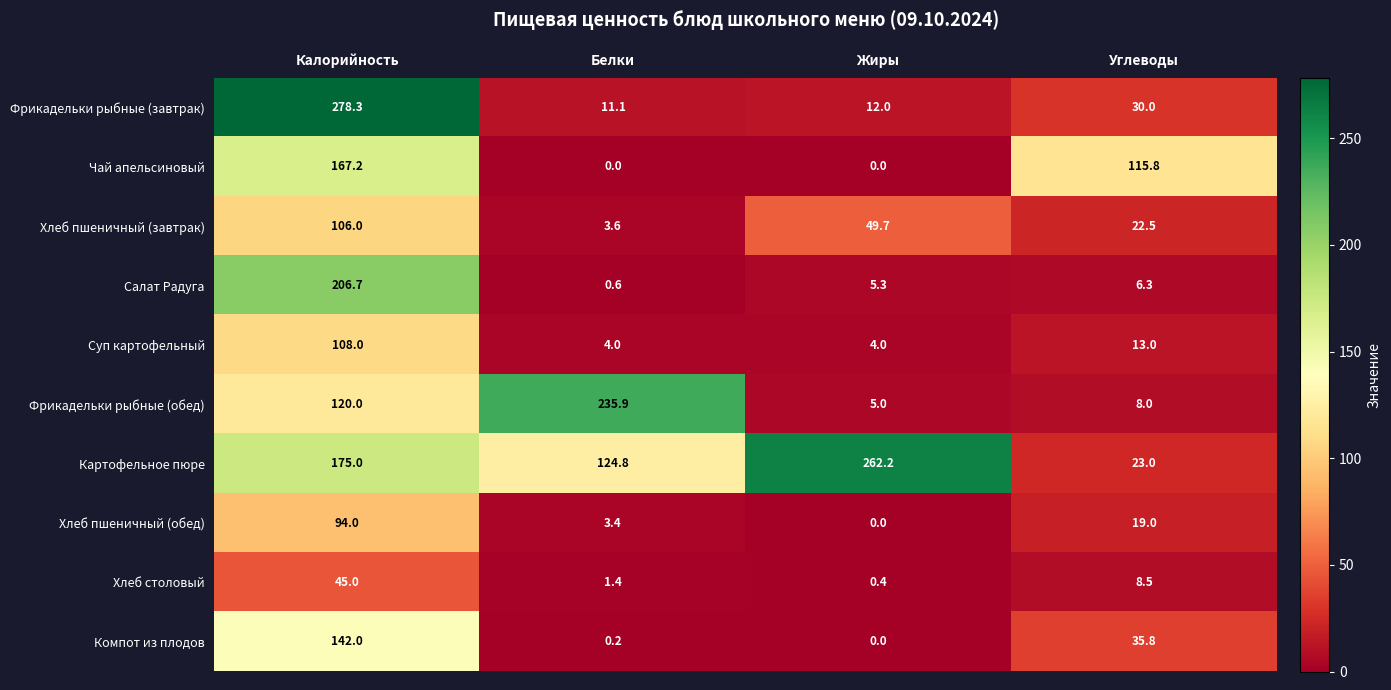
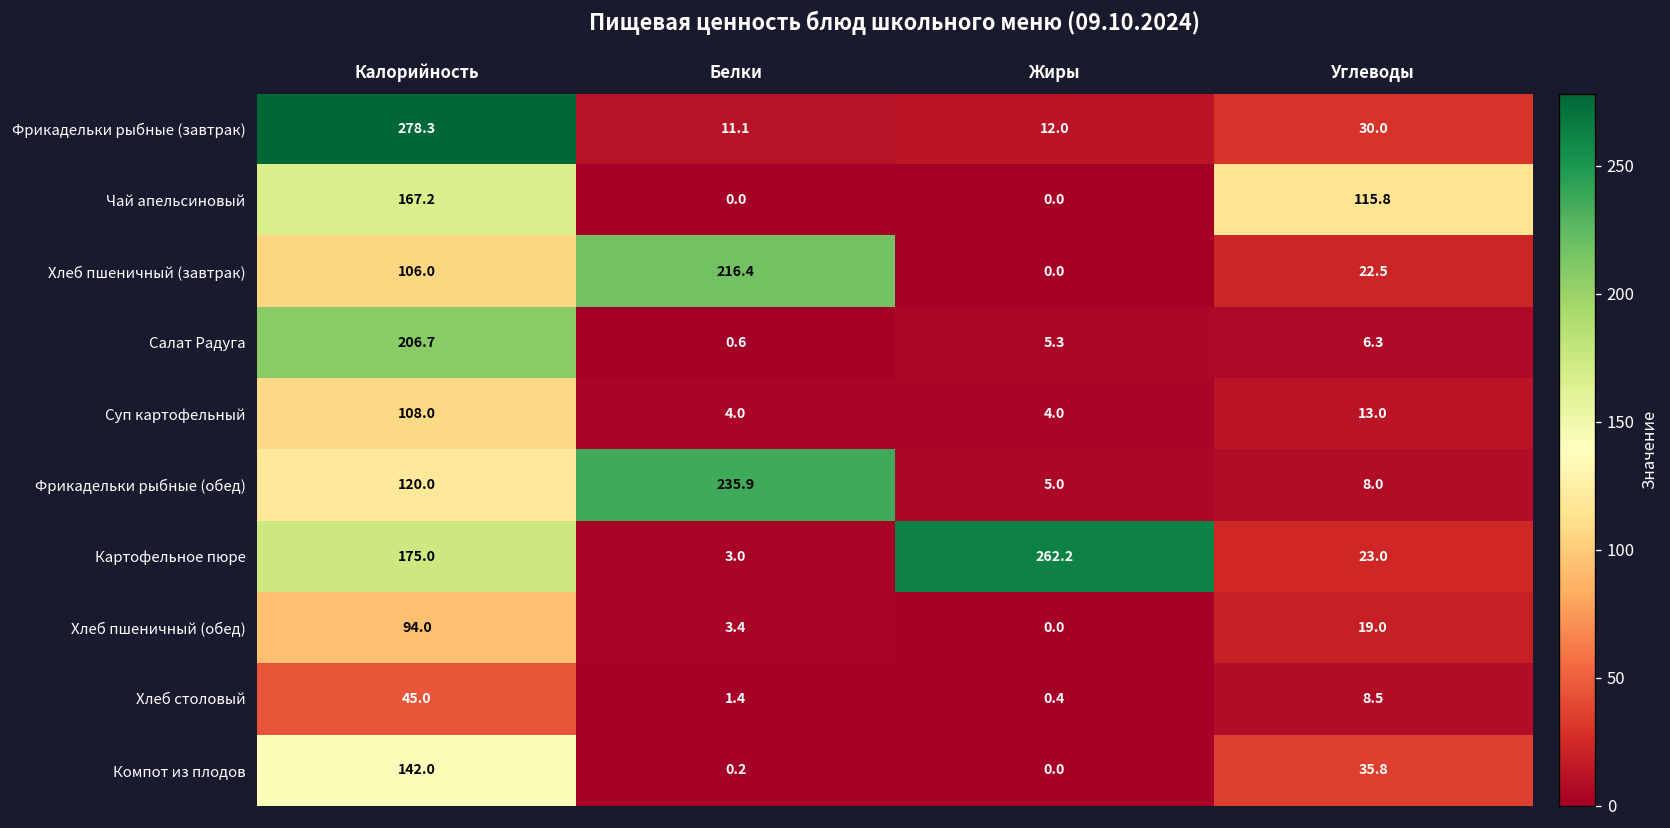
  {
    "Фрикадельки рыбные (завтрак)": {
      "Калорийность": 278.3,
      "Белки": 11.1,
      "Жиры": 12.0,
      "Углеводы": 30.0
    },
    "Чай апельсиновый": {
      "Калорийность": 167.2,
      "Белки": 0.0,
      "Жиры": 0.0,
      "Углеводы": 115.8
    },
    "Хлеб пшеничный (завтрак)": {
      "Калорийность": 106.0,
-     "Белки": 3.6,
-     "Жиры": 49.7,
+     "Белки": 216.4,
+     "Жиры": 0.0,
      "Углеводы": 22.5
    },
    "Салат Радуга": {
      "Калорийность": 206.7,
      "Белки": 0.6,
      "Жиры": 5.3,
      "Углеводы": 6.3
    },
    "Суп картофельный": {
      "Калорийность": 108.0,
      "Белки": 4.0,
      "Жиры": 4.0,
      "Углеводы": 13.0
    },
    "Фрикадельки рыбные (обед)": {
      "Калорийность": 120.0,
      "Белки": 235.9,
      "Жиры": 5.0,
      "Углеводы": 8.0
    },
    "Картофельное пюре": {
      "Калорийность": 175.0,
-     "Белки": 124.8,
+     "Белки": 3.0,
      "Жиры": 262.2,
      "Углеводы": 23.0
    },
    "Хлеб пшеничный (обед)": {
      "Калорийность": 94.0,
      "Белки": 3.4,
      "Жиры": 0.0,
      "Углеводы": 19.0
    },
    "Хлеб столовый": {
      "Калорийность": 45.0,
      "Белки": 1.4,
      "Жиры": 0.4,
      "Углеводы": 8.5
    },
    "Компот из плодов": {
      "Калорийность": 142.0,
      "Белки": 0.2,
      "Жиры": 0.0,
      "Углеводы": 35.8
    }
  }
